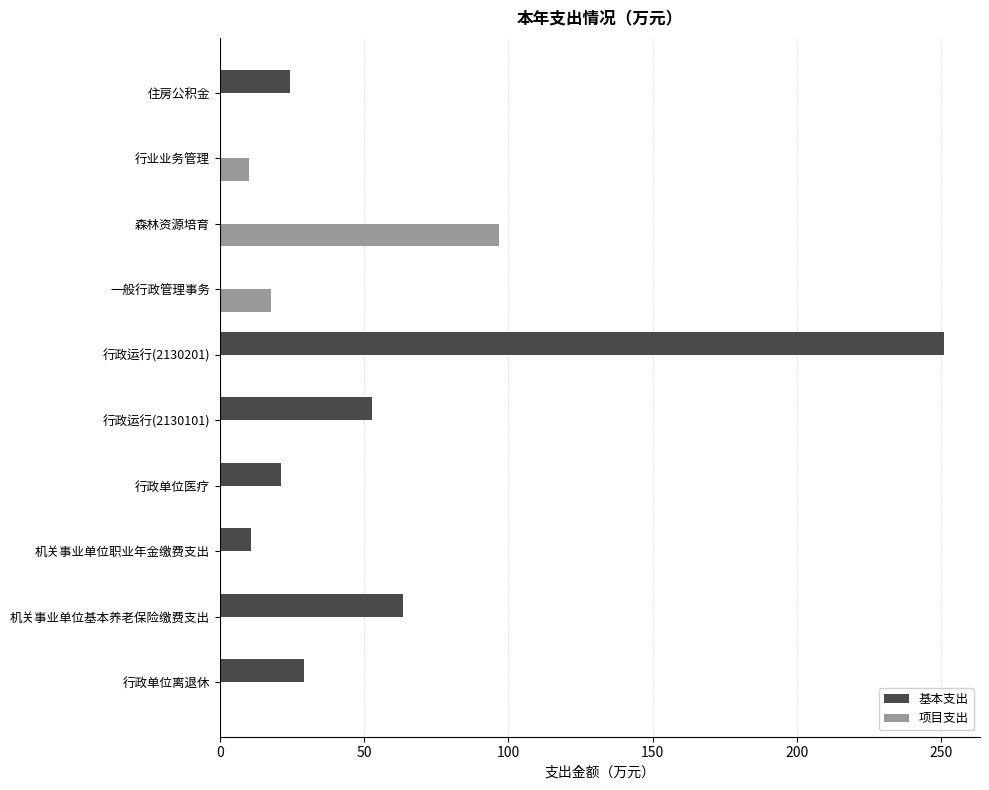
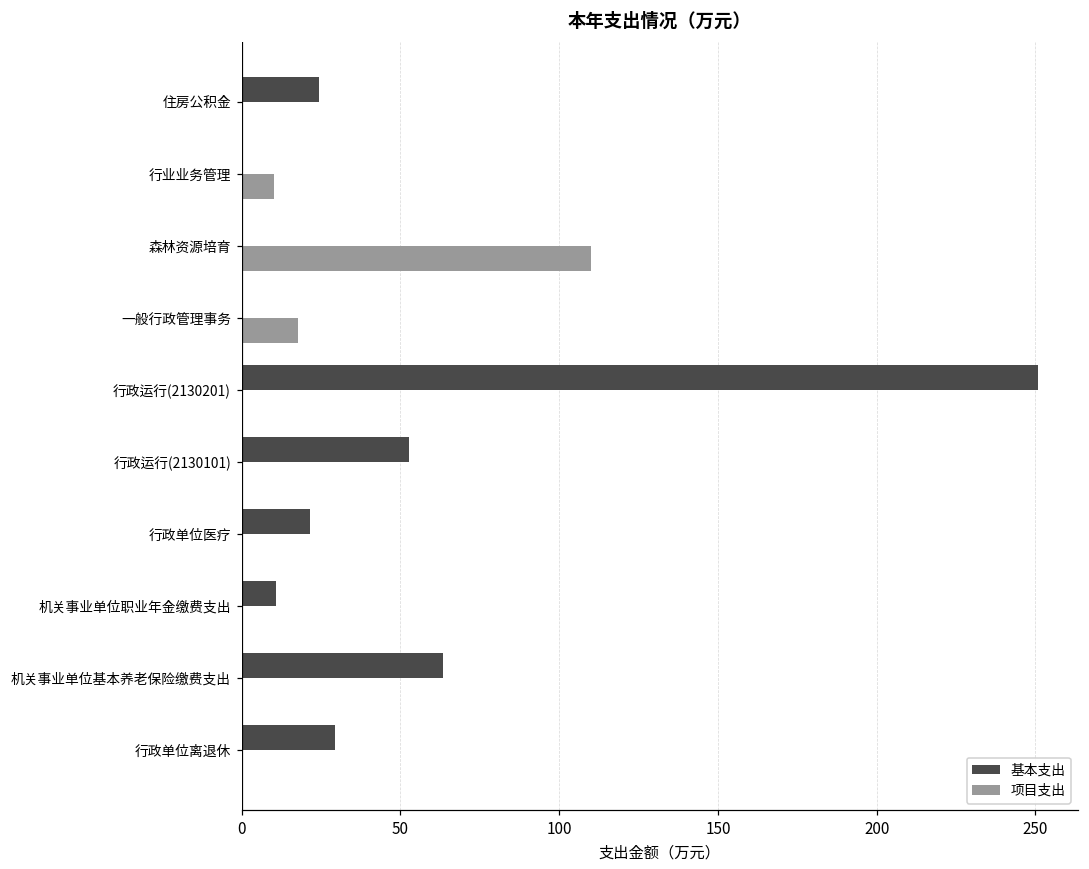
  {
    "基本支出": {
      "住房公积金": 24,
      "行业业务管理": 0,
      "森林资源培育": 0,
      "一般行政管理事务": 0,
      "行政运行(2130201)": 251,
      "行政运行(2130101)": 53,
      "行政单位医疗": 21,
      "机关事业单位职业年金缴费支出": 11,
      "机关事业单位基本养老保险缴费支出": 63,
      "行政单位离退休": 29
    },
    "项目支出": {
      "住房公积金": 0,
      "行业业务管理": 10,
-     "森林资源培育": 97,
+     "森林资源培育": 110,
      "一般行政管理事务": 18,
      "行政运行(2130201)": 0,
      "行政运行(2130101)": 0,
      "行政单位医疗": 0,
      "机关事业单位职业年金缴费支出": 0,
      "机关事业单位基本养老保险缴费支出": 0,
      "行政单位离退休": 0
    }
  }
